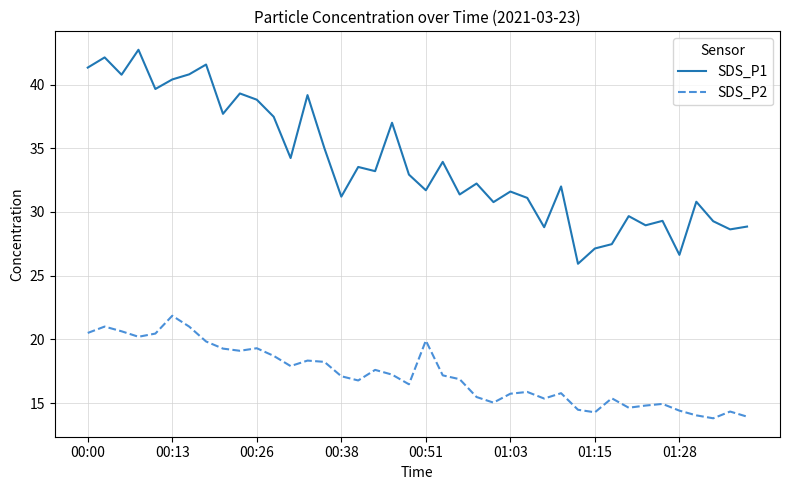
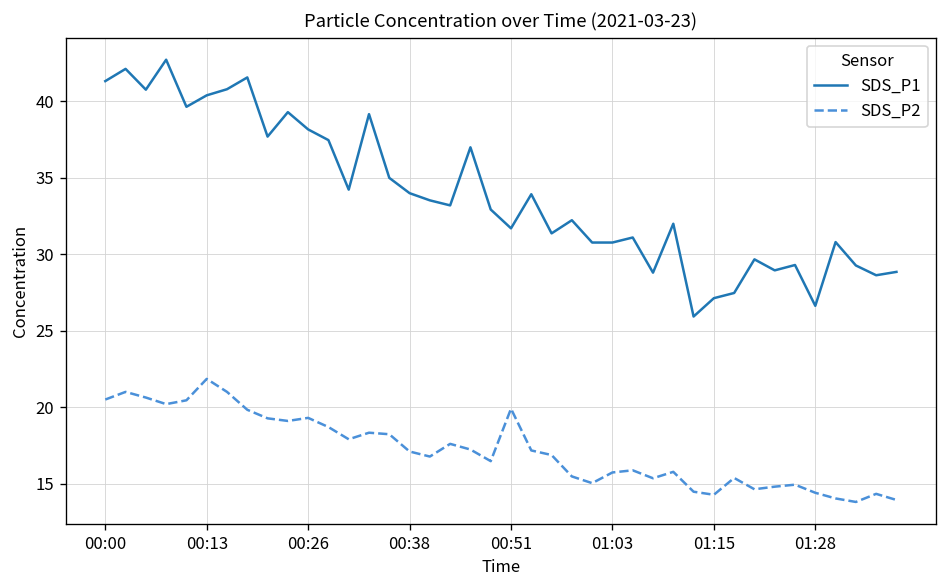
  {
    "SDS_P1": {
      "00:00": 41.3,
      "00:13": 40.4,
-     "00:26": 38.8,
-     "00:38": 31.2,
+     "00:26": 38.2,
+     "00:38": 34.0,
      "00:51": 31.7,
-     "01:03": 31.6,
+     "01:03": 30.8,
      "01:15": 27.1,
      "01:28": 26.6
    },
    "SDS_P2": {
      "00:00": 20.5,
      "00:13": 21.9,
      "00:26": 19.3,
      "00:38": 17.1,
      "00:51": 19.9,
      "01:03": 15.7,
      "01:15": 14.3,
      "01:28": 14.4
    }
  }
